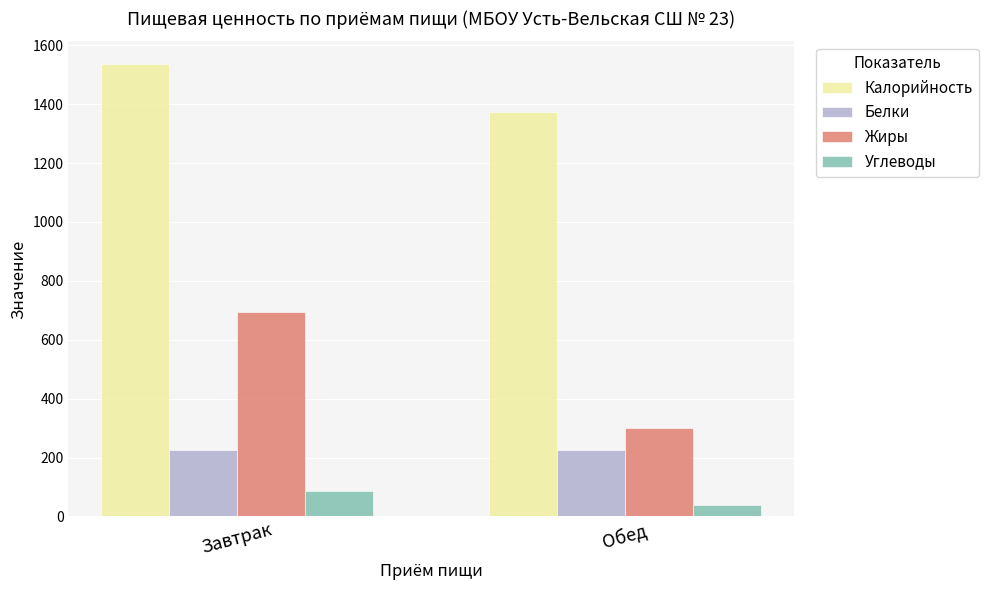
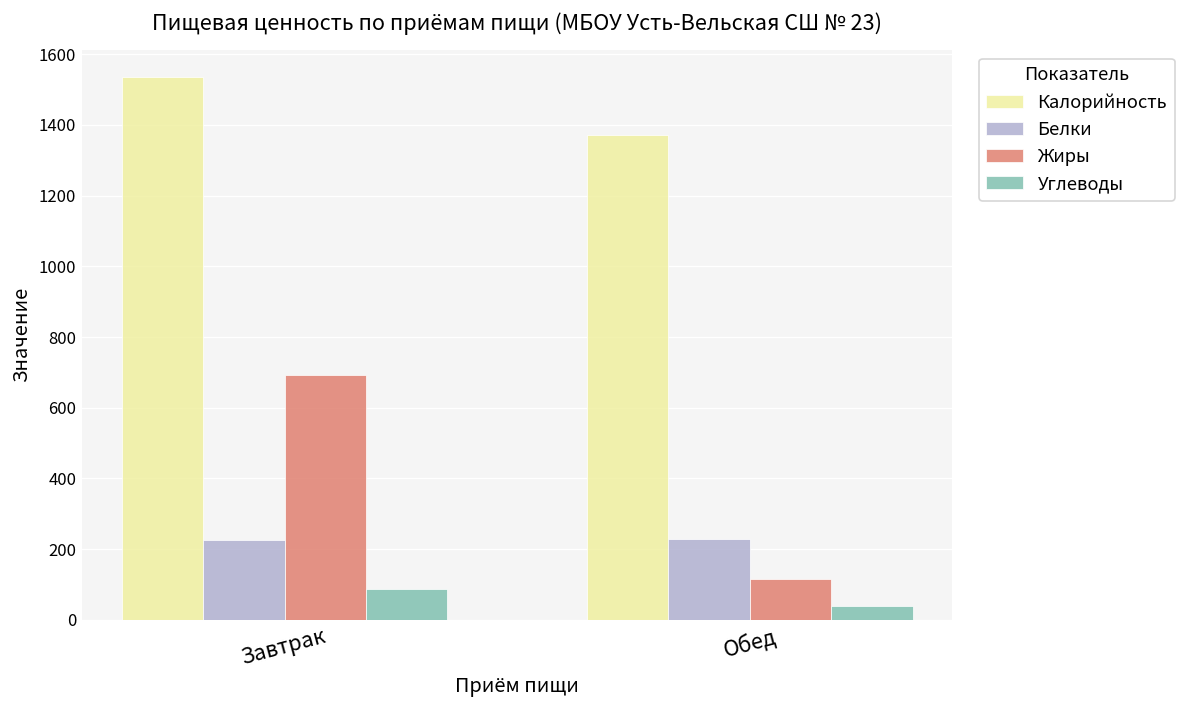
  {
    "Калорийность": {
      "Завтрак": 1540,
      "Обед": 1370
    },
    "Жиры": {
      "Завтрак": 690,
-     "Обед": 300
+     "Обед": 120
    }
  }
